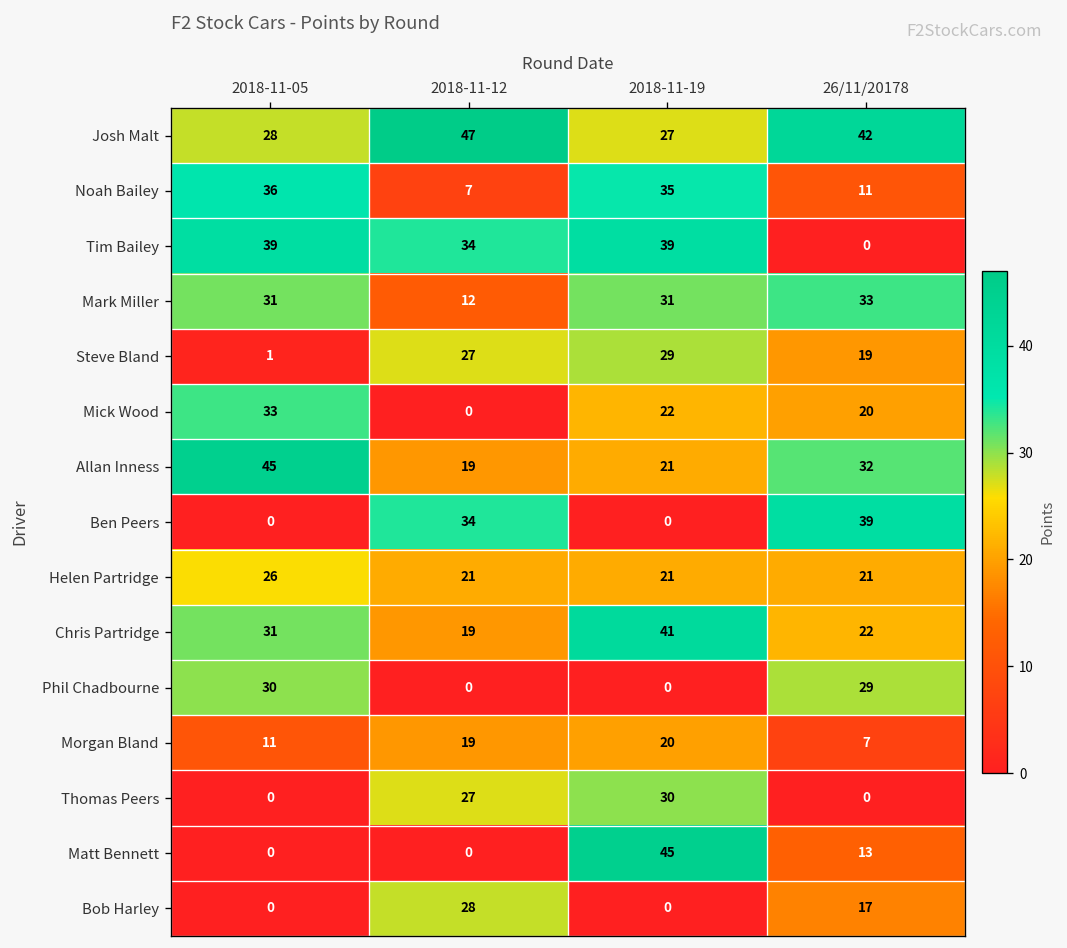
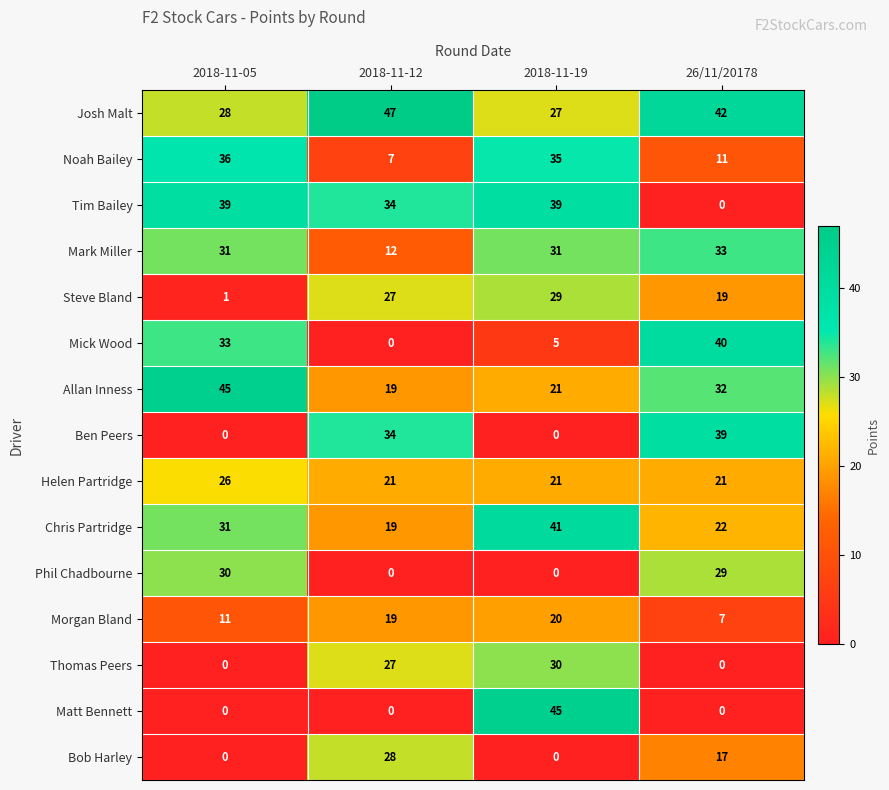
  {
    "Josh Malt": {
      "2018-11-05": 28,
      "2018-11-12": 47,
      "2018-11-19": 27,
      "26/11/20178": 42
    },
    "Noah Bailey": {
      "2018-11-05": 36,
      "2018-11-12": 7,
      "2018-11-19": 35,
      "26/11/20178": 11
    },
    "Tim Bailey": {
      "2018-11-05": 39,
      "2018-11-12": 34,
      "2018-11-19": 39,
      "26/11/20178": 0
    },
    "Mark Miller": {
      "2018-11-05": 31,
      "2018-11-12": 12,
      "2018-11-19": 31,
      "26/11/20178": 33
    },
    "Steve Bland": {
      "2018-11-05": 1,
      "2018-11-12": 27,
      "2018-11-19": 29,
      "26/11/20178": 19
    },
    "Mick Wood": {
      "2018-11-05": 33,
      "2018-11-12": 0,
-     "2018-11-19": 22,
-     "26/11/20178": 20
+     "2018-11-19": 5,
+     "26/11/20178": 40
    },
    "Allan Inness": {
      "2018-11-05": 45,
      "2018-11-12": 19,
      "2018-11-19": 21,
      "26/11/20178": 32
    },
    "Ben Peers": {
      "2018-11-05": 0,
      "2018-11-12": 34,
      "2018-11-19": 0,
      "26/11/20178": 39
    },
    "Helen Partridge": {
      "2018-11-05": 26,
      "2018-11-12": 21,
      "2018-11-19": 21,
      "26/11/20178": 21
    },
    "Chris Partridge": {
      "2018-11-05": 31,
      "2018-11-12": 19,
      "2018-11-19": 41,
      "26/11/20178": 22
    },
    "Phil Chadbourne": {
      "2018-11-05": 30,
      "2018-11-12": 0,
      "2018-11-19": 0,
      "26/11/20178": 29
    },
    "Morgan Bland": {
      "2018-11-05": 11,
      "2018-11-12": 19,
      "2018-11-19": 20,
      "26/11/20178": 7
    },
    "Thomas Peers": {
      "2018-11-05": 0,
      "2018-11-12": 27,
      "2018-11-19": 30,
      "26/11/20178": 0
    },
    "Matt Bennett": {
      "2018-11-05": 0,
      "2018-11-12": 0,
      "2018-11-19": 45,
-     "26/11/20178": 13
+     "26/11/20178": 0
    },
    "Bob Harley": {
      "2018-11-05": 0,
      "2018-11-12": 28,
      "2018-11-19": 0,
      "26/11/20178": 17
    }
  }
